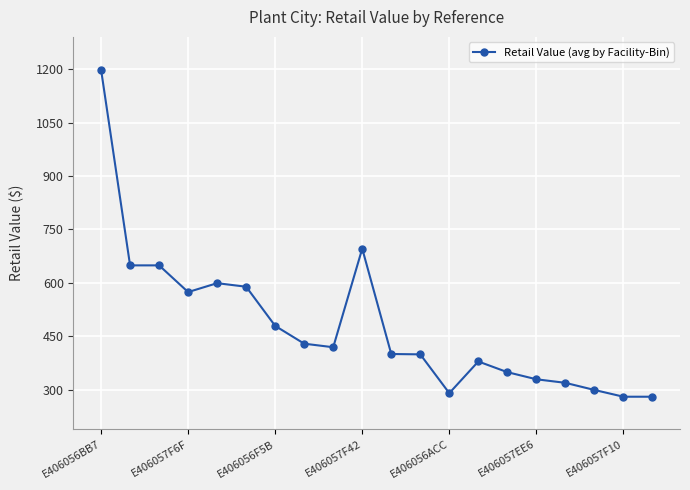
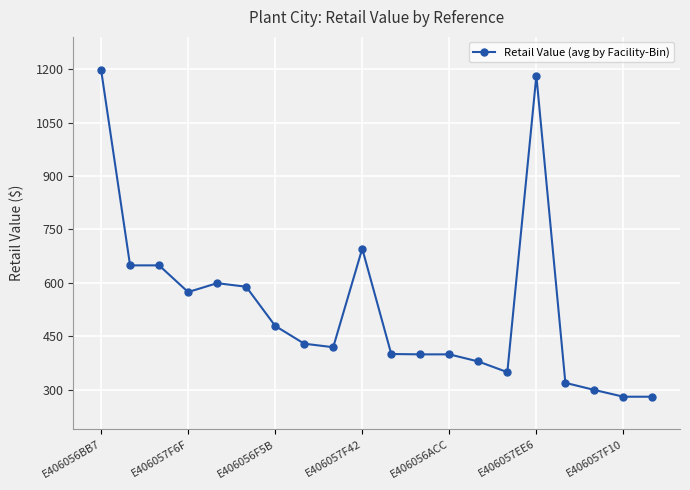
  {
    "E406056BB7": 1200,
    "E406057F6F": 570,
    "E406056F5B": 480,
    "E406057F42": 700,
-   "E406056ACC": 290,
-   "E406057EE6": 330,
+   "E406056ACC": 400,
+   "E406057EE6": 1180,
    "E406057F10": 280
  }
